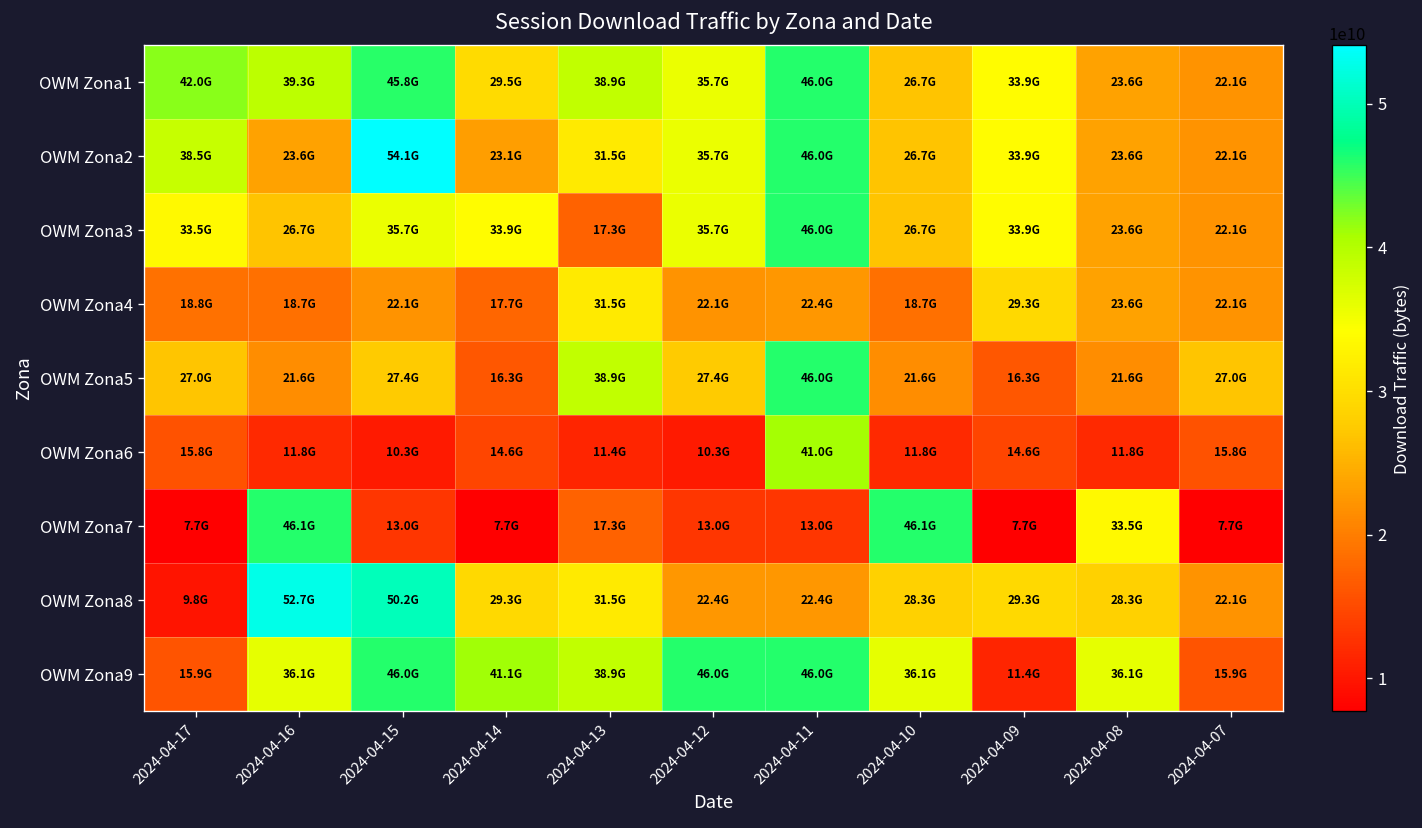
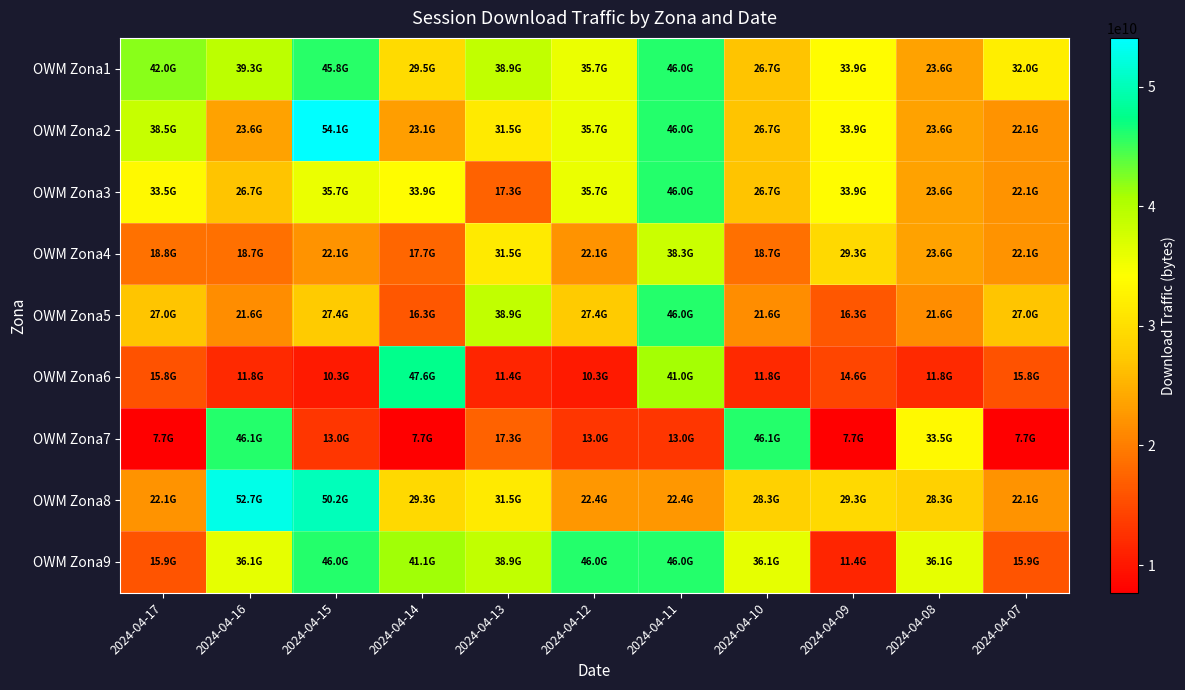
  {
    "OWM Zona1": {
      "2024-04-17": "42.0G",
      "2024-04-16": "39.3G",
      "2024-04-15": "45.8G",
      "2024-04-14": "29.5G",
      "2024-04-13": "38.9G",
      "2024-04-12": "35.7G",
      "2024-04-11": "46.0G",
      "2024-04-10": "26.7G",
      "2024-04-09": "33.9G",
      "2024-04-08": "23.6G",
-     "2024-04-07": "22.1G"
+     "2024-04-07": "32.0G"
    },
    "OWM Zona2": {
      "2024-04-17": "38.5G",
      "2024-04-16": "23.6G",
      "2024-04-15": "54.1G",
      "2024-04-14": "23.1G",
      "2024-04-13": "31.5G",
      "2024-04-12": "35.7G",
      "2024-04-11": "46.0G",
      "2024-04-10": "26.7G",
      "2024-04-09": "33.9G",
      "2024-04-08": "23.6G",
      "2024-04-07": "22.1G"
    },
    "OWM Zona3": {
      "2024-04-17": "33.5G",
      "2024-04-16": "26.7G",
      "2024-04-15": "35.7G",
      "2024-04-14": "33.9G",
      "2024-04-13": "17.3G",
      "2024-04-12": "35.7G",
      "2024-04-11": "46.0G",
      "2024-04-10": "26.7G",
      "2024-04-09": "33.9G",
      "2024-04-08": "23.6G",
      "2024-04-07": "22.1G"
    },
    "OWM Zona4": {
      "2024-04-17": "18.8G",
      "2024-04-16": "18.7G",
      "2024-04-15": "22.1G",
      "2024-04-14": "17.7G",
      "2024-04-13": "31.5G",
      "2024-04-12": "22.1G",
-     "2024-04-11": "22.4G",
+     "2024-04-11": "38.3G",
      "2024-04-10": "18.7G",
      "2024-04-09": "29.3G",
      "2024-04-08": "23.6G",
      "2024-04-07": "22.1G"
    },
    "OWM Zona5": {
      "2024-04-17": "27.0G",
      "2024-04-16": "21.6G",
      "2024-04-15": "27.4G",
      "2024-04-14": "16.3G",
      "2024-04-13": "38.9G",
      "2024-04-12": "27.4G",
      "2024-04-11": "46.0G",
      "2024-04-10": "21.6G",
      "2024-04-09": "16.3G",
      "2024-04-08": "21.6G",
      "2024-04-07": "27.0G"
    },
    "OWM Zona6": {
      "2024-04-17": "15.8G",
      "2024-04-16": "11.8G",
      "2024-04-15": "10.3G",
-     "2024-04-14": "14.6G",
+     "2024-04-14": "47.6G",
      "2024-04-13": "11.4G",
      "2024-04-12": "10.3G",
      "2024-04-11": "41.0G",
      "2024-04-10": "11.8G",
      "2024-04-09": "14.6G",
      "2024-04-08": "11.8G",
      "2024-04-07": "15.8G"
    },
    "OWM Zona7": {
      "2024-04-17": "7.7G",
      "2024-04-16": "46.1G",
      "2024-04-15": "13.0G",
      "2024-04-14": "7.7G",
      "2024-04-13": "17.3G",
      "2024-04-12": "13.0G",
      "2024-04-11": "13.0G",
      "2024-04-10": "46.1G",
      "2024-04-09": "7.7G",
      "2024-04-08": "33.5G",
      "2024-04-07": "7.7G"
    },
    "OWM Zona8": {
-     "2024-04-17": "9.8G",
+     "2024-04-17": "22.1G",
      "2024-04-16": "52.7G",
      "2024-04-15": "50.2G",
      "2024-04-14": "29.3G",
      "2024-04-13": "31.5G",
      "2024-04-12": "22.4G",
      "2024-04-11": "22.4G",
      "2024-04-10": "28.3G",
      "2024-04-09": "29.3G",
      "2024-04-08": "28.3G",
      "2024-04-07": "22.1G"
    },
    "OWM Zona9": {
      "2024-04-17": "15.9G",
      "2024-04-16": "36.1G",
      "2024-04-15": "46.0G",
      "2024-04-14": "41.1G",
      "2024-04-13": "38.9G",
      "2024-04-12": "46.0G",
      "2024-04-11": "46.0G",
      "2024-04-10": "36.1G",
      "2024-04-09": "11.4G",
      "2024-04-08": "36.1G",
      "2024-04-07": "15.9G"
    }
  }
